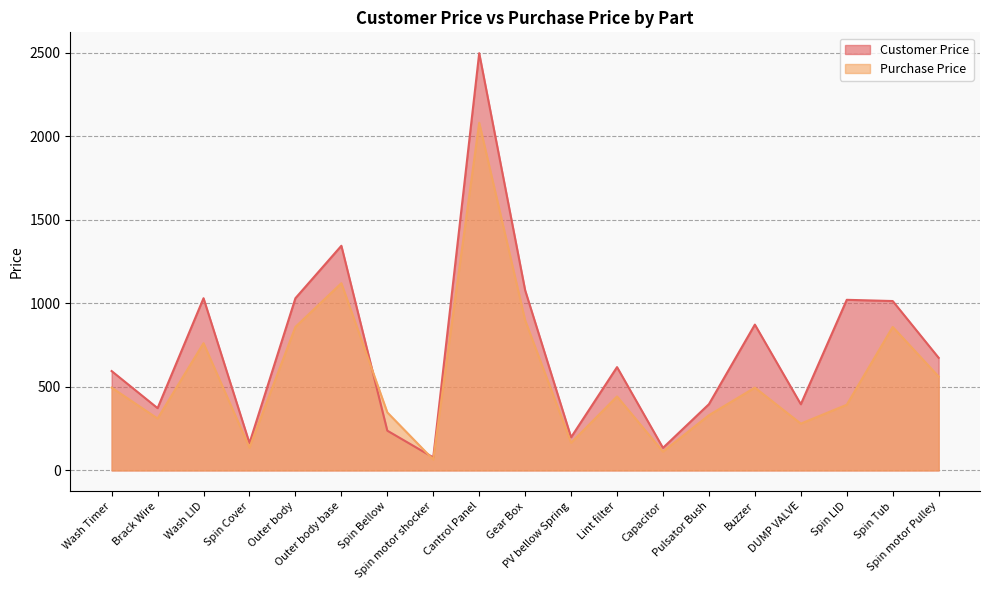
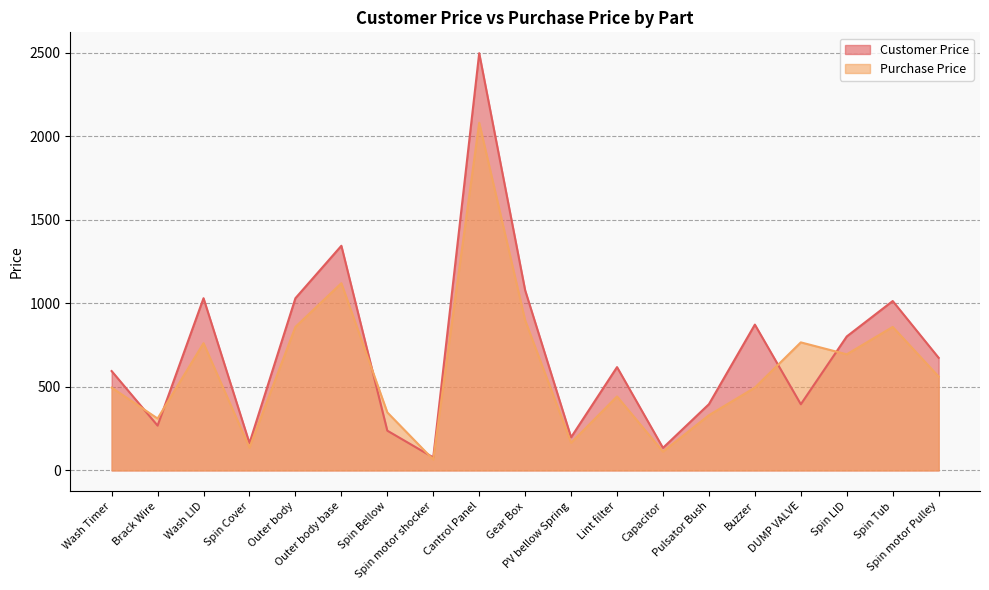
  {
    "Customer Price": {
      "Wash Timer": 590,
-     "Brack Wire": 370,
+     "Brack Wire": 270,
      "Wash LID": 1030,
      "Spin Cover": 160,
      "Outer body": 1030,
      "Outer body base": 1340,
      "Spin Bellow": 240,
      "Cantrol Panel": 2500,
      "Gear Box": 1080,
      "PV bellow Spring": 200,
      "Lint filter": 620,
      "Capacitor": 130,
      "Pulsator Bush": 400,
      "Buzzer": 870,
      "DUMP VALVE": 400,
-     "Spin LID": 1020,
+     "Spin LID": 800,
      "Spin Tub": 1010,
      "Spin motor Pulley": 670
    },
    "Purchase Price": {
      "Wash Timer": 500,
      "Brack Wire": 310,
      "Wash LID": 760,
      "Spin Cover": 140,
      "Outer body": 860,
      "Outer body base": 1120,
      "Spin Bellow": 350,
      "Cantrol Panel": 2080,
      "Gear Box": 900,
      "PV bellow Spring": 170,
      "Lint filter": 440,
      "Capacitor": 110,
      "Pulsator Bush": 330,
      "Buzzer": 500,
-     "DUMP VALVE": 280,
-     "Spin LID": 390,
+     "DUMP VALVE": 770,
+     "Spin LID": 700,
      "Spin Tub": 860,
      "Spin motor Pulley": 560
    }
  }
